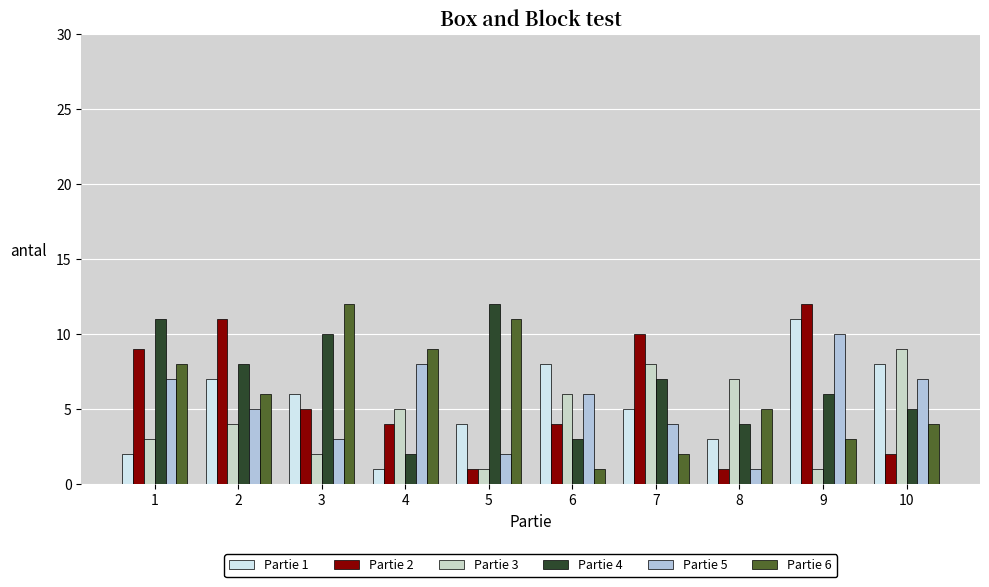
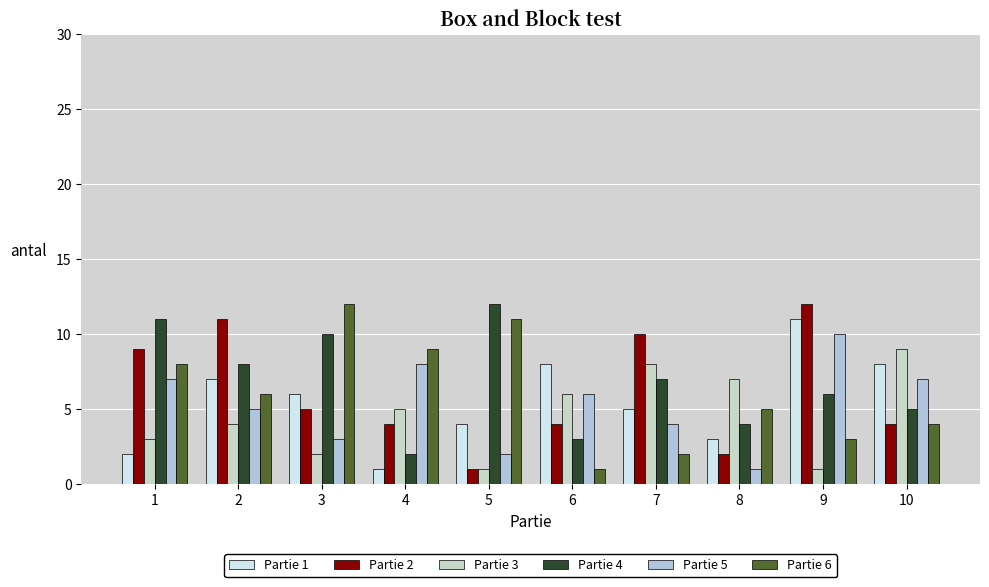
  {
    "Partie 2": {
      "1": 9,
      "2": 11,
      "3": 5,
      "4": 4,
      "5": 1,
      "6": 4,
      "7": 10,
-     "8": 1,
+     "8": 2,
      "9": 12,
-     "10": 2
+     "10": 4
    }
  }
